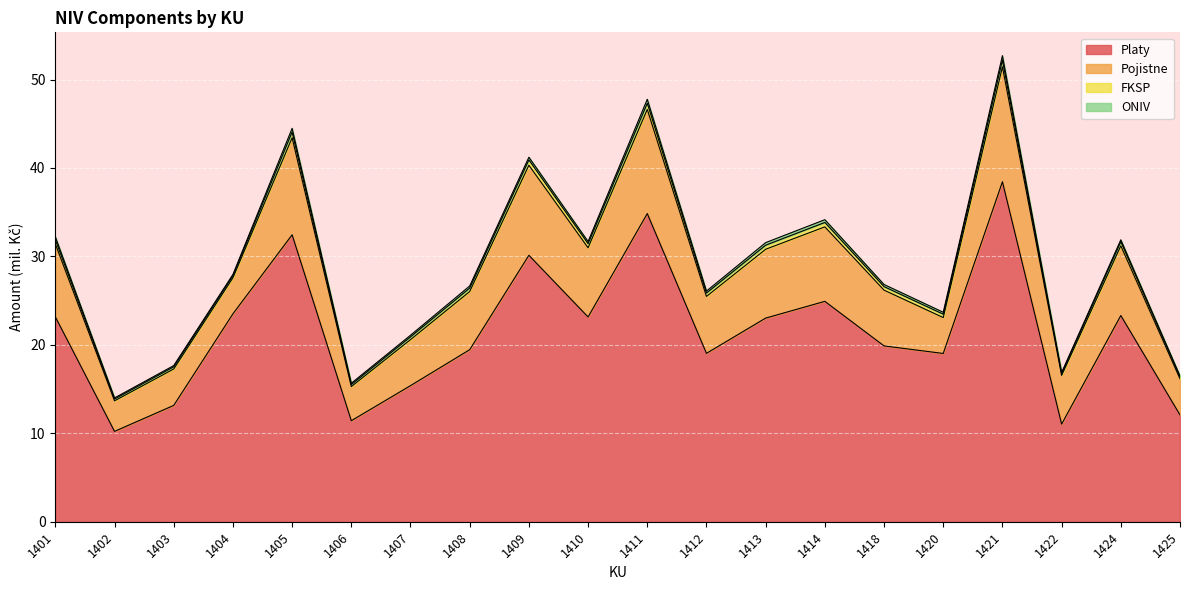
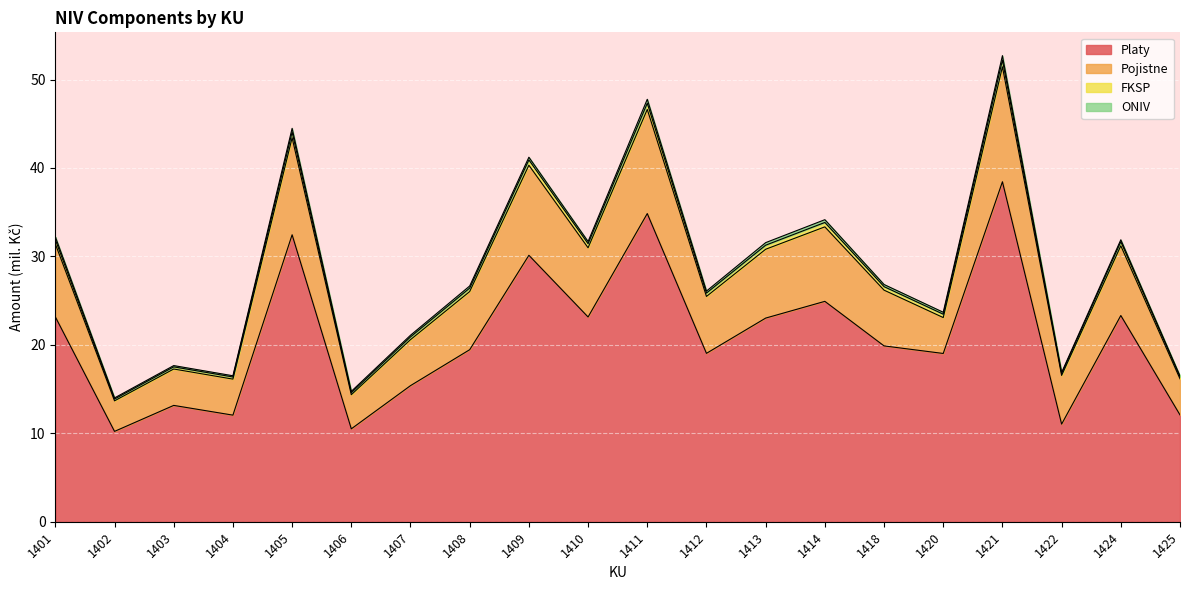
  {
    "Platy": {
      "1401": 23,
      "1402": 10,
      "1403": 13,
-     "1404": 24,
+     "1404": 12,
      "1405": 32,
-     "1406": 11.4,
+     "1406": 10.5,
      "1407": 15,
      "1408": 19,
      "1409": 30,
      "1410": 23,
      "1411": 35,
      "1412": 19,
      "1413": 23,
      "1414": 25,
      "1418": 20,
      "1420": 19,
      "1421": 38,
      "1422": 11,
      "1424": 23,
      "1425": 12
    },
    "Pojistne": {
      "1401": 8,
      "1405": 11,
      "1407": 5,
      "1408": 7,
      "1409": 10,
      "1410": 8,
      "1411": 12,
      "1412": 6,
      "1413": 8,
      "1414": 8,
      "1418": 6,
      "1420": 4,
      "1421": 13,
      "1424": 8
    },
    "FKSP": {
      "1401": 0,
      "1405": 1,
      "1409": 1,
      "1411": 1,
      "1413": 0,
      "1414": 0,
      "1421": 1
    },
    "ONIV": {
      "1401": 0,
      "1405": 0,
      "1409": 0,
      "1411": 0,
      "1413": 0,
      "1414": 0,
      "1421": 0
    }
  }
